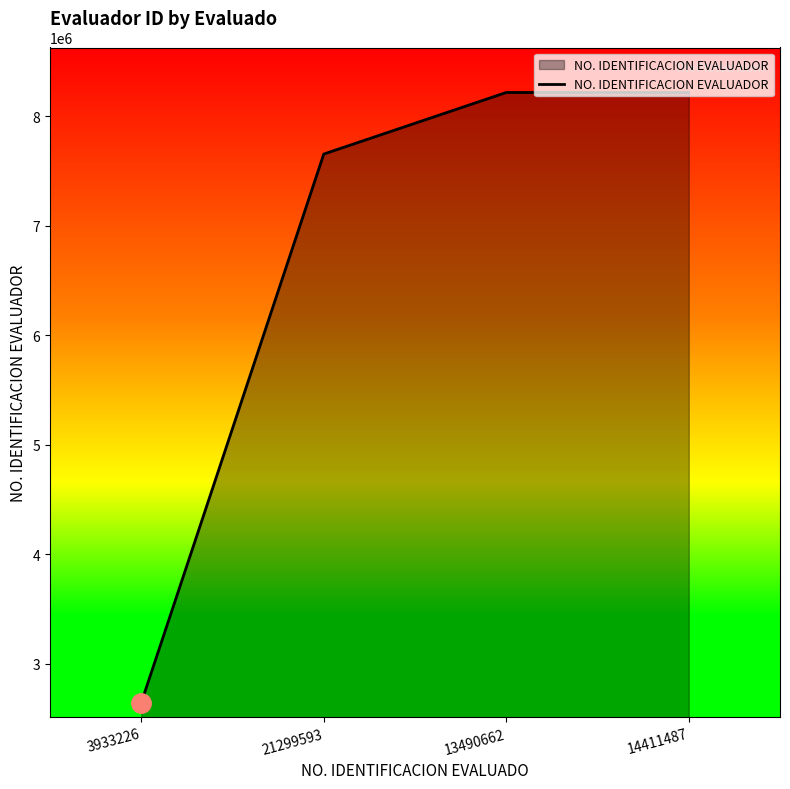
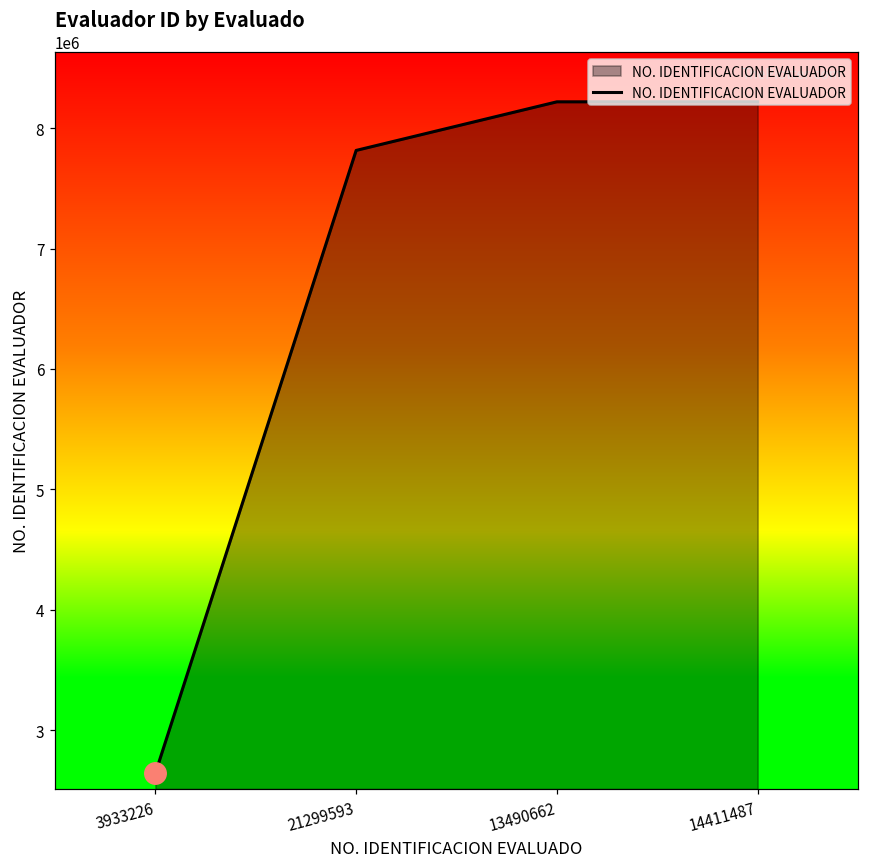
  {
    "NO. IDENTIFICACION EVALUADOR": {
-     "21299593": 7660000,
+     "21299593": 7820000,
      "13490662": 8220000
    }
  }
